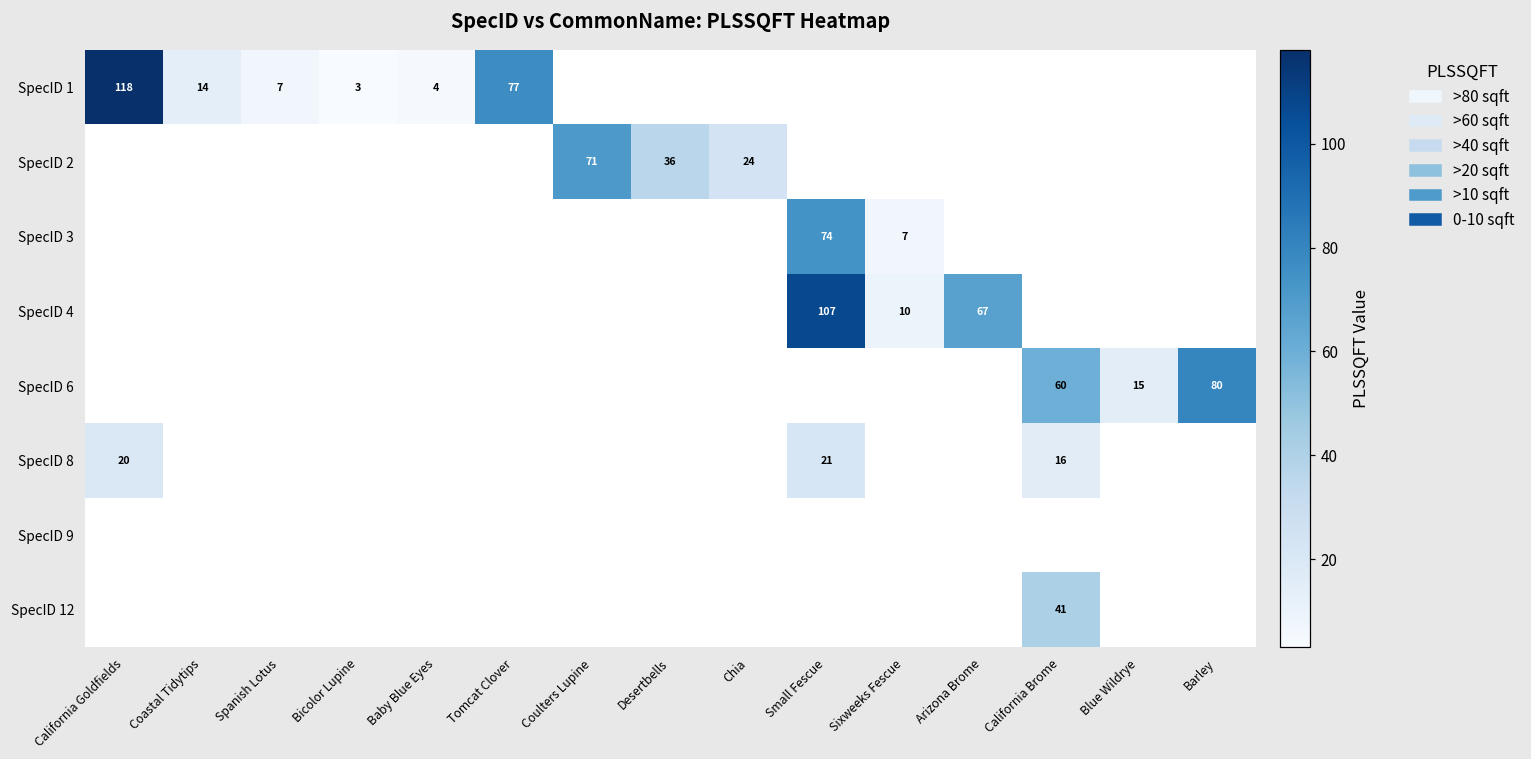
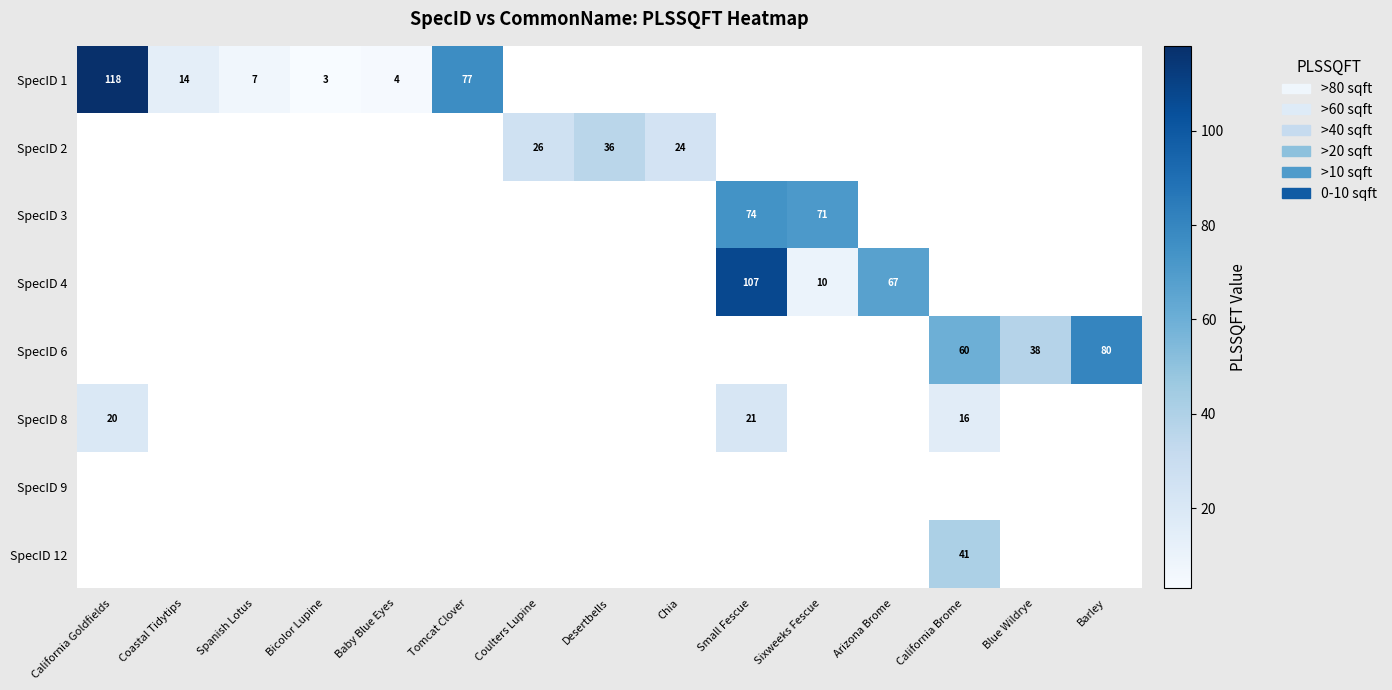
  {
    "SpecID 1": {
      "California Goldfields": 118,
      "Coastal Tidytips": 14,
      "Spanish Lotus": 7,
      "Bicolor Lupine": 3,
      "Baby Blue Eyes": 4,
      "Tomcat Clover": 77
    },
    "SpecID 2": {
-     "Coulters Lupine": 71,
+     "Coulters Lupine": 26,
      "Desertbells": 36,
      "Chia": 24
    },
    "SpecID 3": {
      "Small Fescue": 74,
-     "Sixweeks Fescue": 7
+     "Sixweeks Fescue": 71
    },
    "SpecID 4": {
      "Small Fescue": 107,
      "Sixweeks Fescue": 10,
      "Arizona Brome": 67
    },
    "SpecID 6": {
      "California Brome": 60,
-     "Blue Wildrye": 15,
+     "Blue Wildrye": 38,
      "Barley": 80
    },
    "SpecID 8": {
      "California Goldfields": 20,
      "Small Fescue": 21,
      "California Brome": 16
    },
    "SpecID 12": {
      "California Brome": 41
    }
  }
